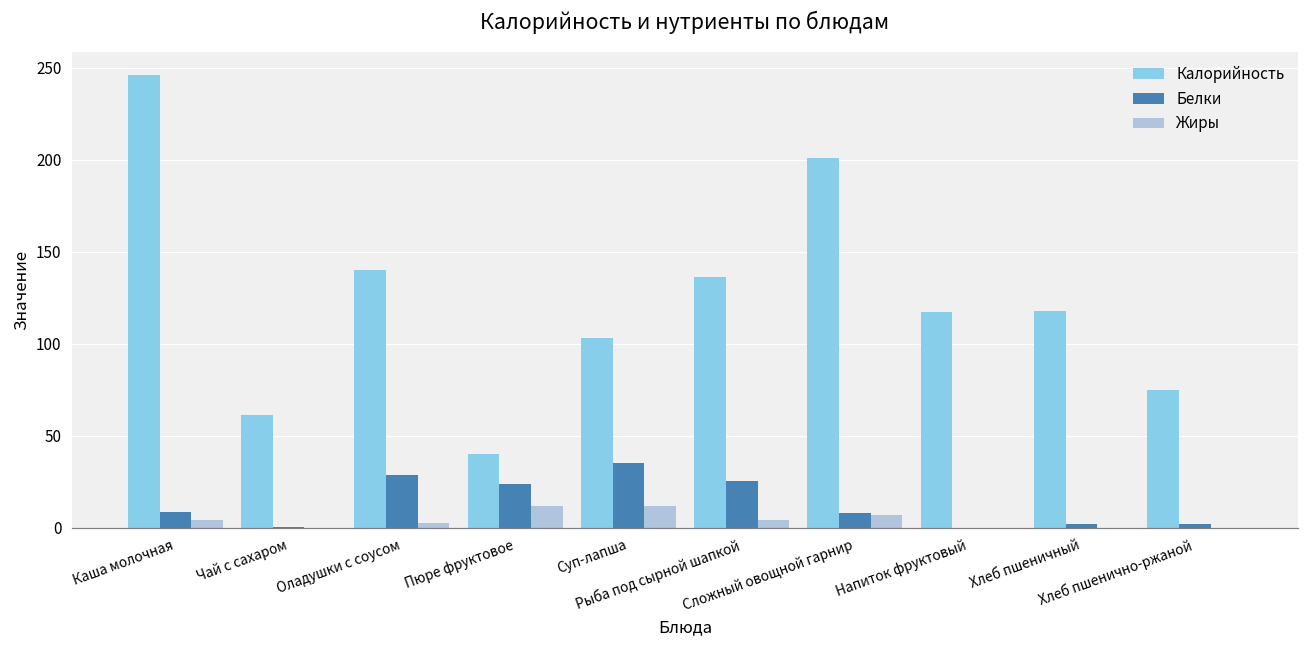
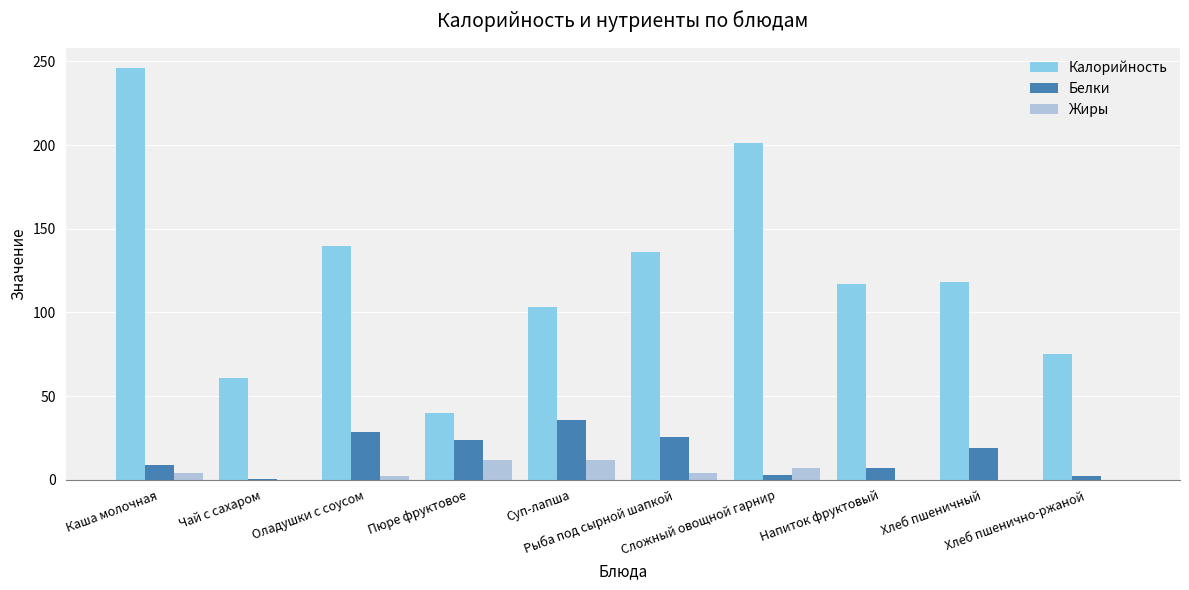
  {
    "Белки": {
      "Каша молочная": 9,
      "Оладушки с соусом": 29,
      "Пюре фруктовое": 24,
      "Суп-лапша": 35,
      "Рыба под сырной шапкой": 25,
-     "Сложный овощной гарнир": 8,
-     "Напиток фруктовый": 0,
-     "Хлеб пшеничный": 2,
+     "Сложный овощной гарнир": 3,
+     "Напиток фруктовый": 7,
+     "Хлеб пшеничный": 19,
      "Хлеб пшенично-ржаной": 2
    }
  }
